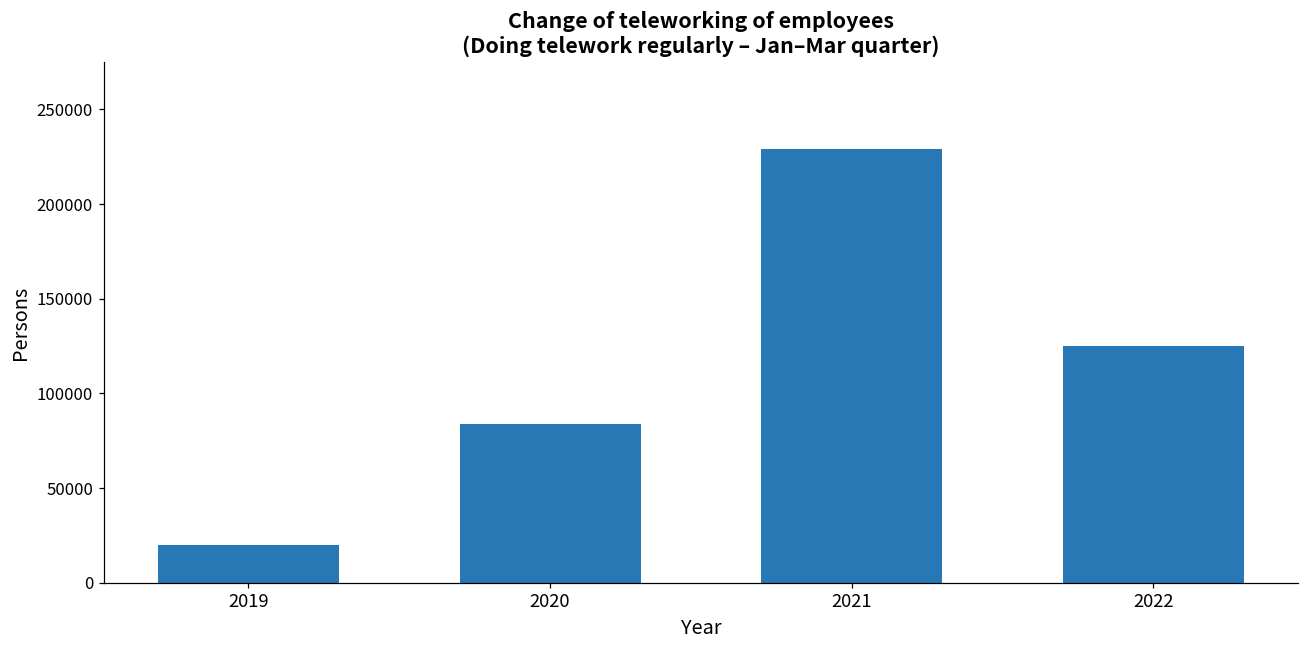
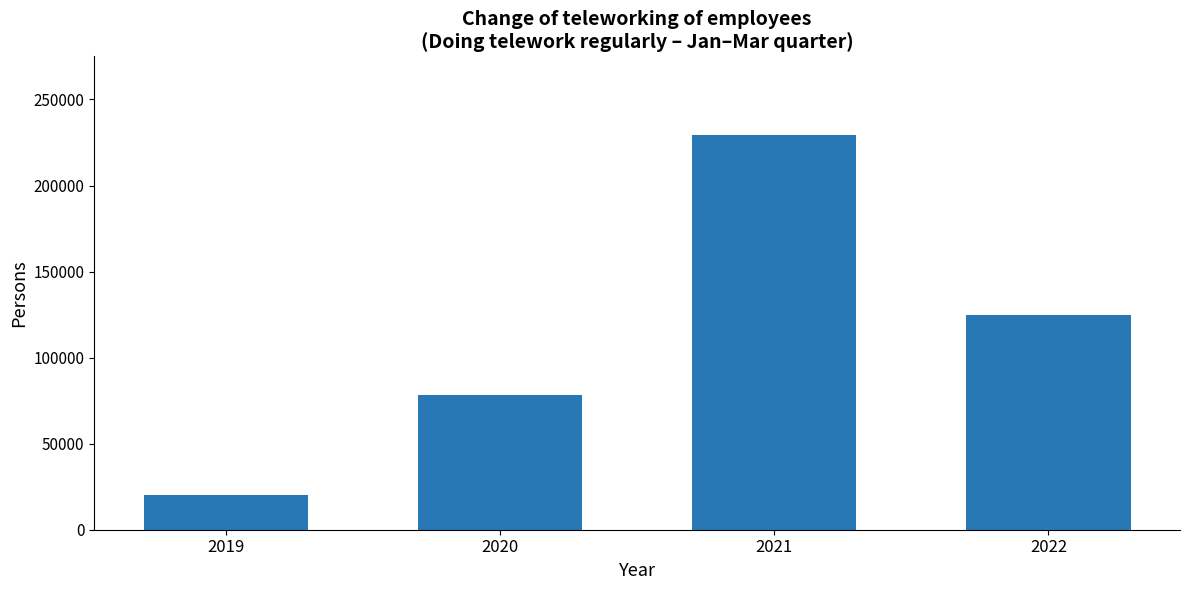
  {
    "2019": 20000,
-   "2020": 84000,
+   "2020": 78000,
    "2021": 229000,
    "2022": 125000
  }
